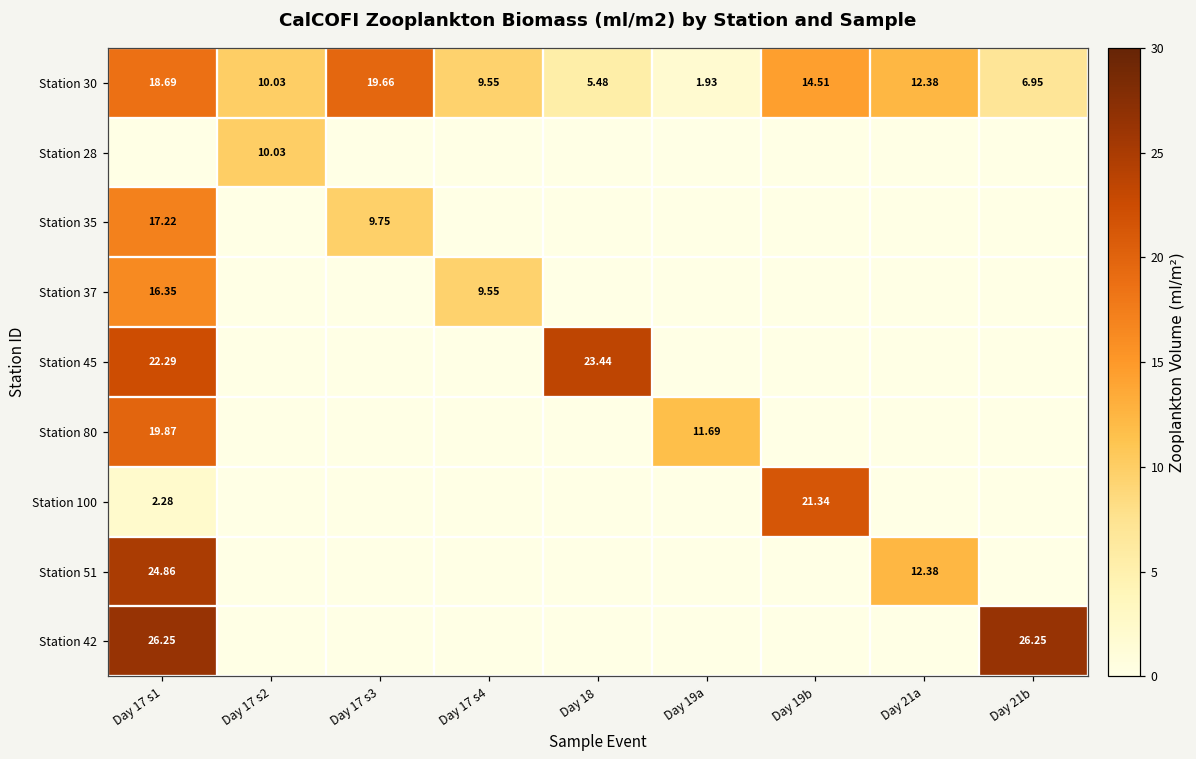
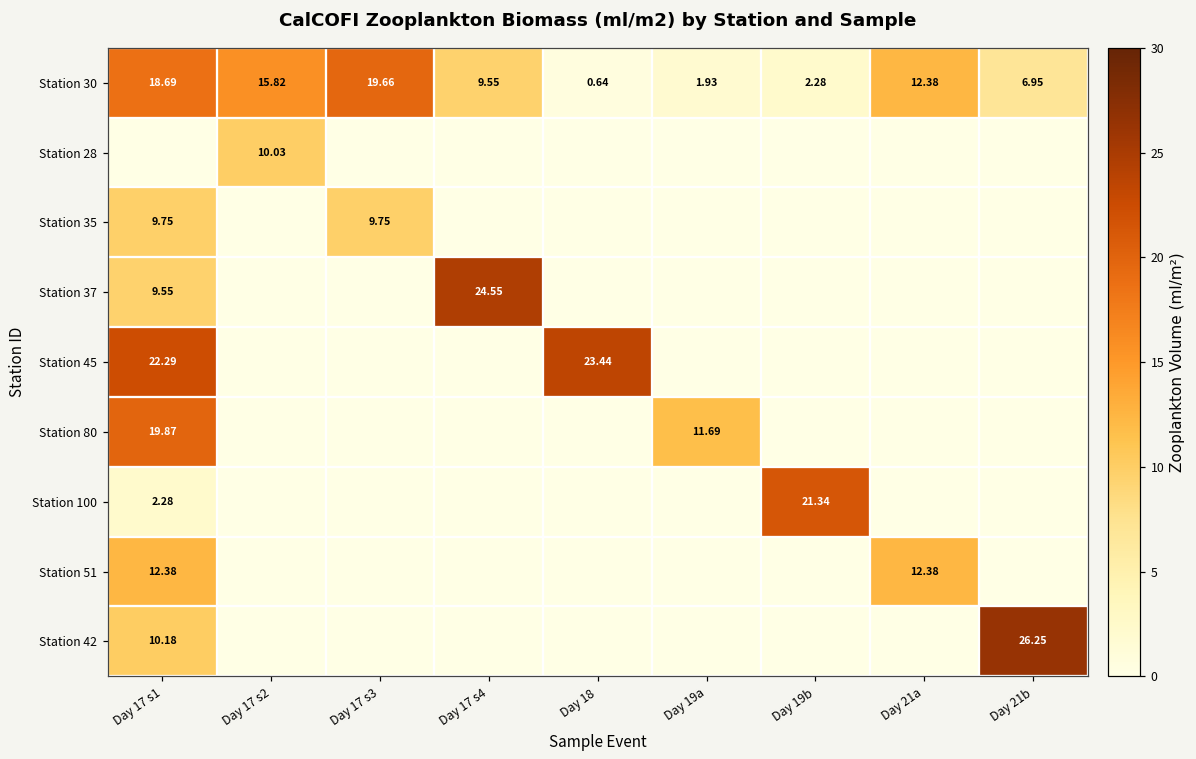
  {
    "Station 30": {
      "Day 17 s1": 18.69,
-     "Day 17 s2": 10.03,
+     "Day 17 s2": 15.82,
      "Day 17 s3": 19.66,
      "Day 17 s4": 9.55,
-     "Day 18": 5.48,
+     "Day 18": 0.64,
      "Day 19a": 1.93,
-     "Day 19b": 14.51,
+     "Day 19b": 2.28,
      "Day 21a": 12.38,
      "Day 21b": 6.95
    },
    "Station 28": {
      "Day 17 s2": 10.03
    },
    "Station 35": {
-     "Day 17 s1": 17.22,
+     "Day 17 s1": 9.75,
      "Day 17 s3": 9.75
    },
    "Station 37": {
-     "Day 17 s1": 16.35,
-     "Day 17 s4": 9.55
+     "Day 17 s1": 9.55,
+     "Day 17 s4": 24.55
    },
    "Station 45": {
      "Day 17 s1": 22.29,
      "Day 18": 23.44
    },
    "Station 80": {
      "Day 17 s1": 19.87,
      "Day 19a": 11.69
    },
    "Station 100": {
      "Day 17 s1": 2.28,
      "Day 19b": 21.34
    },
    "Station 51": {
-     "Day 17 s1": 24.86,
+     "Day 17 s1": 12.38,
      "Day 21a": 12.38
    },
    "Station 42": {
-     "Day 17 s1": 26.25,
+     "Day 17 s1": 10.18,
      "Day 21b": 26.25
    }
  }
